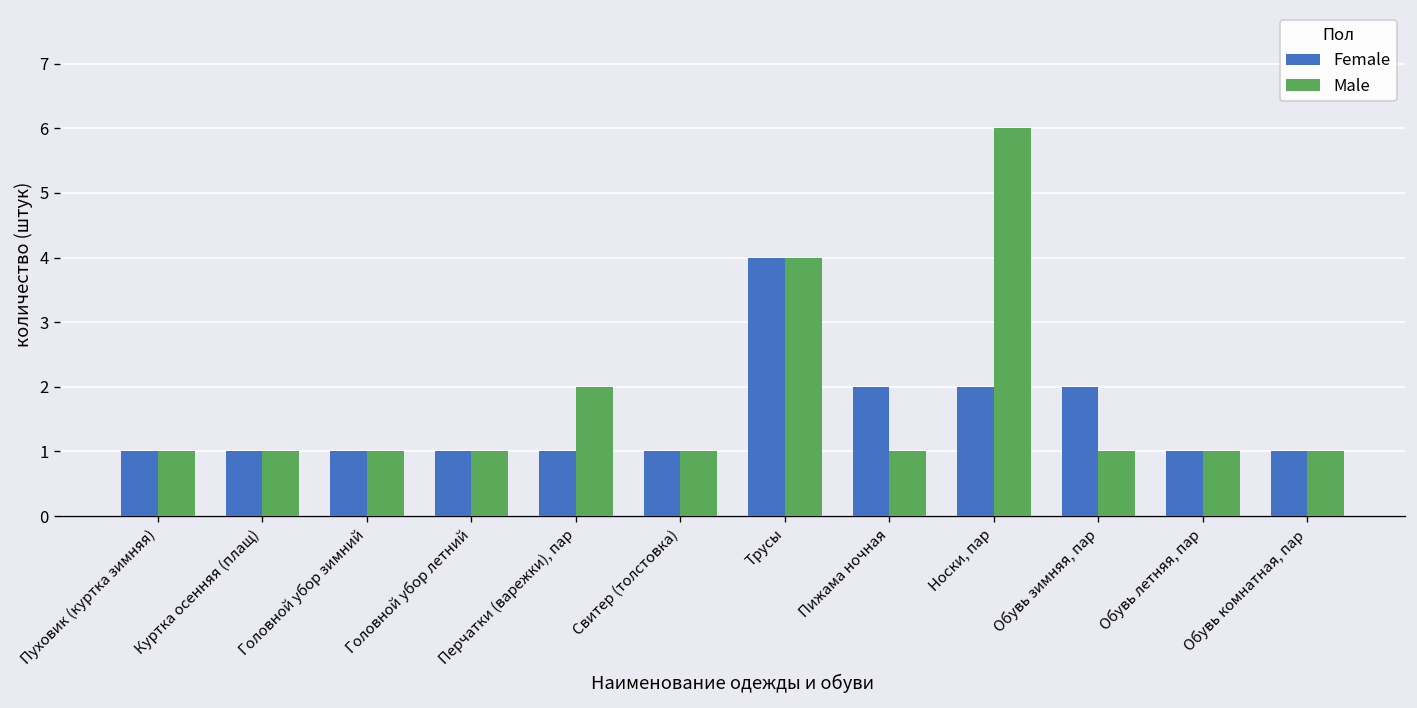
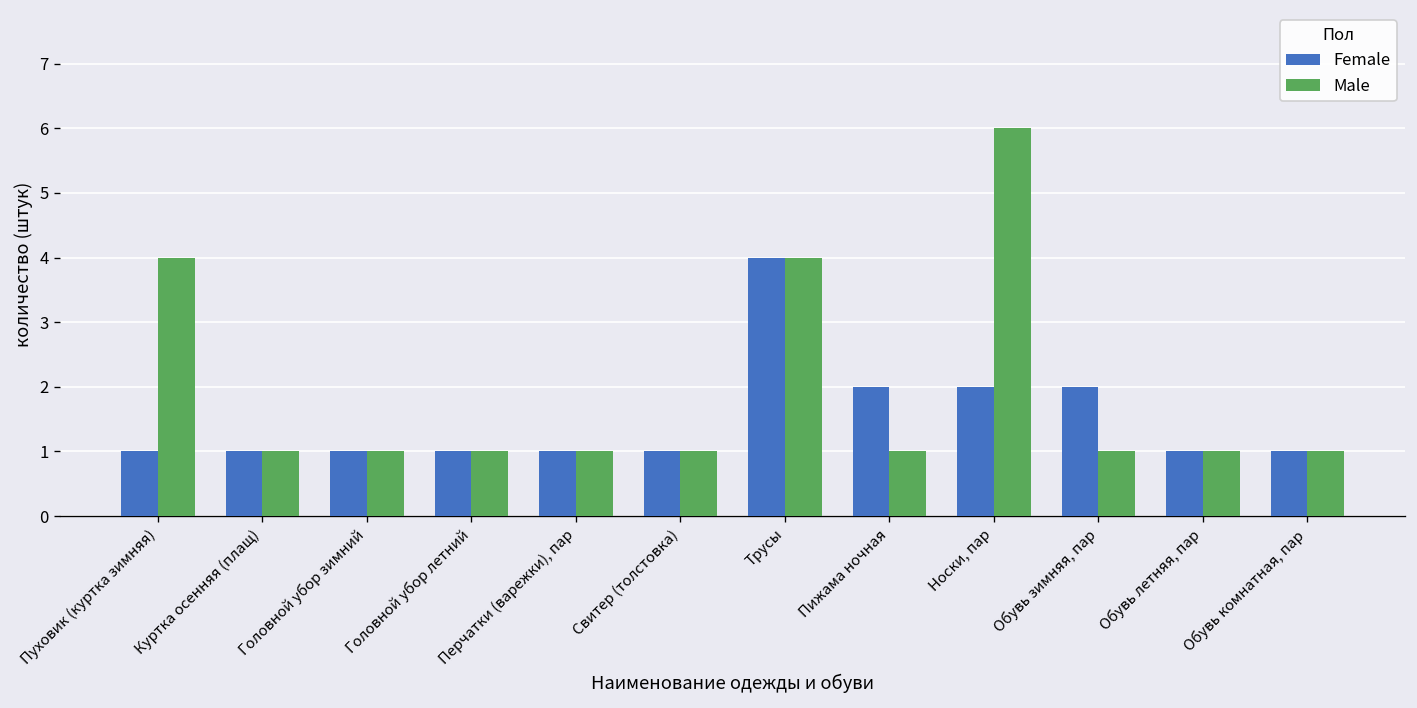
  {
    "Female": {
      "Пуховик (куртка зимняя)": 1,
      "Куртка осенняя (плащ)": 1,
      "Головной убор зимний": 1,
      "Головной убор летний": 1,
      "Перчатки (варежки), пар": 1,
      "Свитер (толстовка)": 1,
      "Трусы": 4,
      "Пижама ночная": 2,
      "Носки, пар": 2,
      "Обувь зимняя, пар": 2,
      "Обувь летняя, пар": 1,
      "Обувь комнатная, пар": 1
    },
    "Male": {
-     "Пуховик (куртка зимняя)": 1,
+     "Пуховик (куртка зимняя)": 4,
      "Куртка осенняя (плащ)": 1,
      "Головной убор зимний": 1,
      "Головной убор летний": 1,
-     "Перчатки (варежки), пар": 2,
+     "Перчатки (варежки), пар": 1,
      "Свитер (толстовка)": 1,
      "Трусы": 4,
      "Пижама ночная": 1,
      "Носки, пар": 6,
      "Обувь зимняя, пар": 1,
      "Обувь летняя, пар": 1,
      "Обувь комнатная, пар": 1
    }
  }
